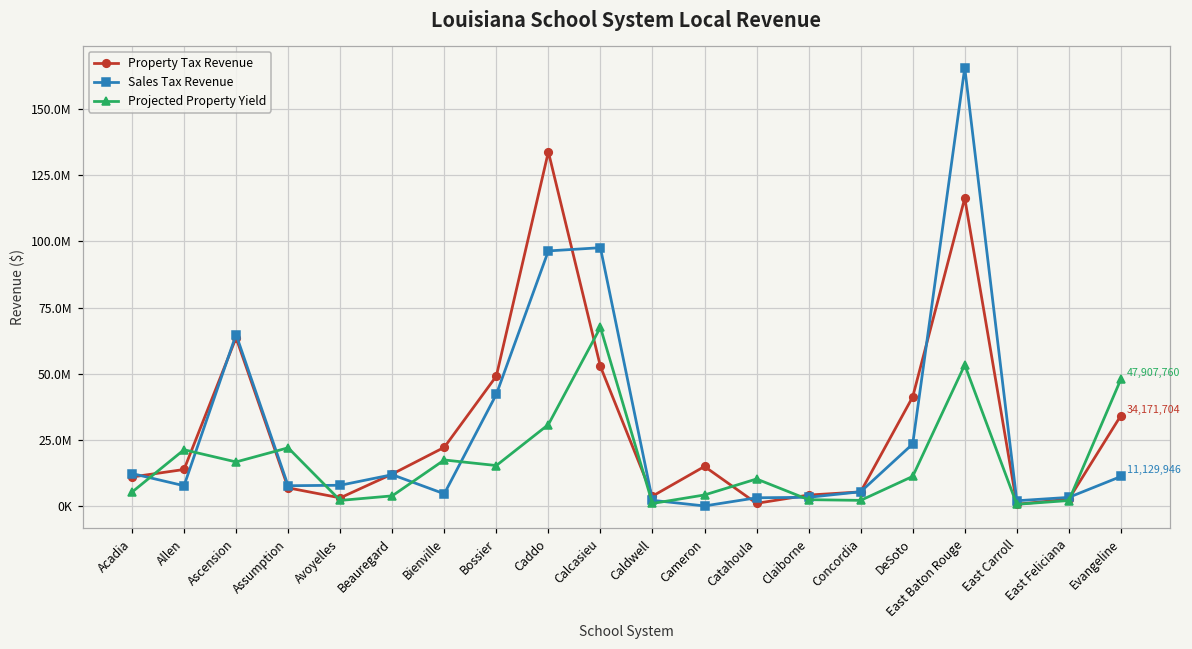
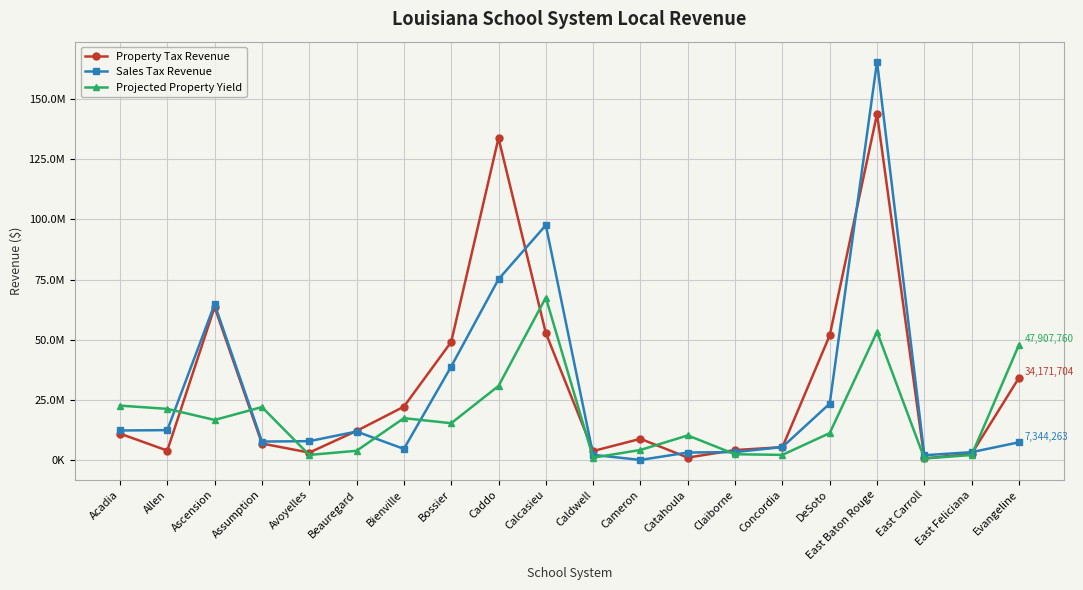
  {
    "Property Tax Revenue": {
      "Acadia": "11000000",
-     "Allen": "14000000",
+     "Allen": "4000000",
      "Ascension": "64000000",
      "Bienville": "22000000",
      "Bossier": "49000000",
      "Caddo": "134000000",
      "Calcasieu": "53000000",
      "Caldwell": "4000000",
-     "Cameron": "15000000",
+     "Cameron": "9000000",
      "Catahoula": "1000000",
-     "DeSoto": "41000000",
-     "East Baton Rouge": "116000000"
+     "DeSoto": "52000000",
+     "East Baton Rouge": "144000000"
    },
    "Sales Tax Revenue": {
-     "Allen": "8000000",
-     "Bossier": "42000000",
-     "Caddo": "96000000",
-     "Evangeline": "11,129,946"
+     "Allen": "12000000",
+     "Bossier": "39000000",
+     "Caddo": "75000000",
+     "Evangeline": "7,344,263"
    },
    "Projected Property Yield": {
-     "Acadia": "5000000",
+     "Acadia": "23000000",
      "Allen": "21000000",
      "Ascension": "17000000",
      "Assumption": "22000000",
      "Beauregard": "4000000",
      "Bienville": "17000000",
      "Bossier": "15000000",
      "Caddo": "31000000",
      "Calcasieu": "68000000",
      "Caldwell": "1000000",
      "Cameron": "4000000",
      "Catahoula": "10000000",
      "Concordia": "2000000",
      "DeSoto": "11000000",
      "East Baton Rouge": "53000000"
    }
  }
